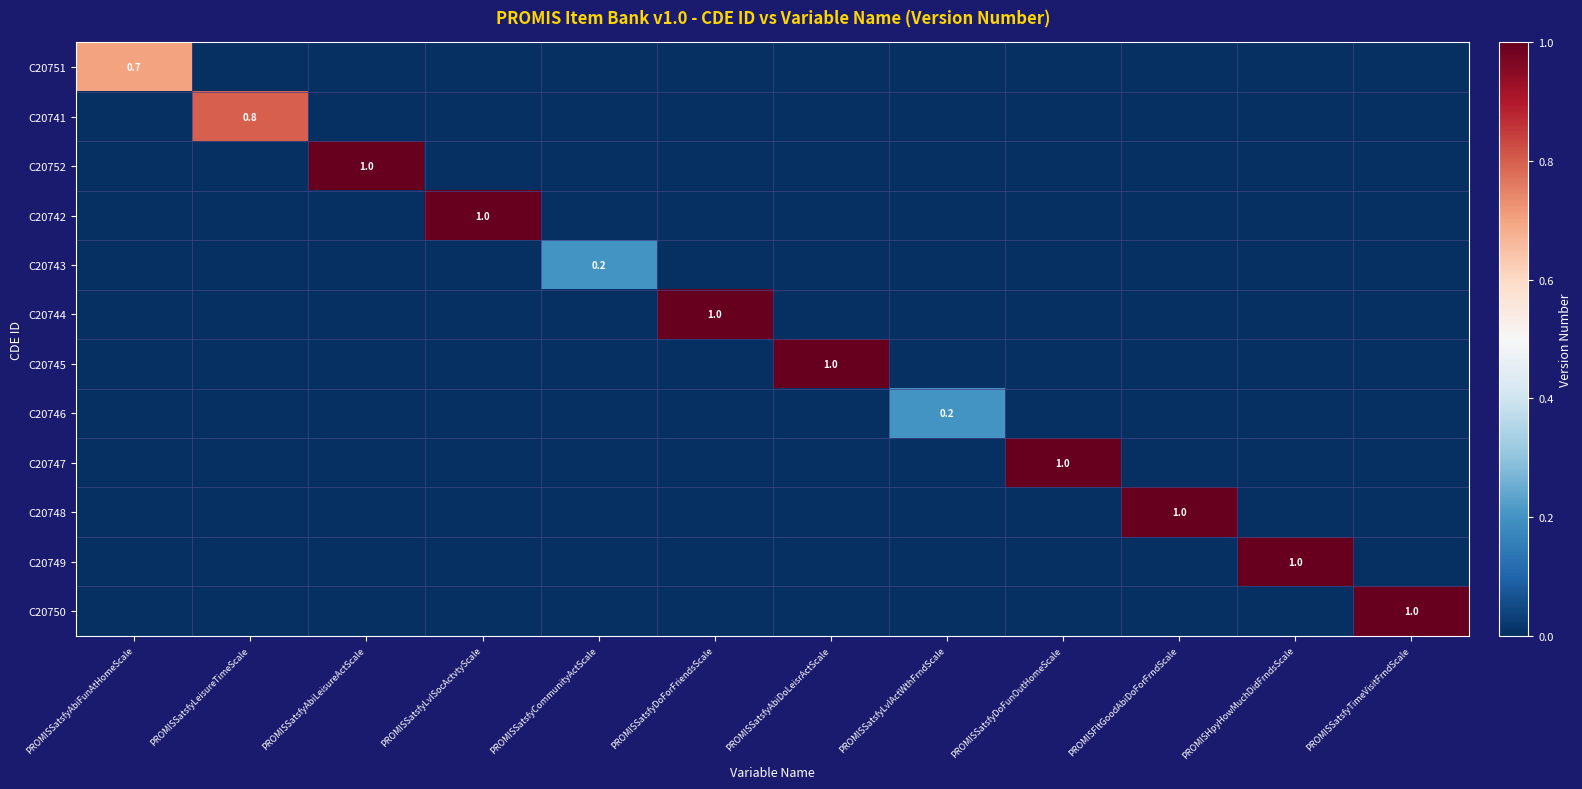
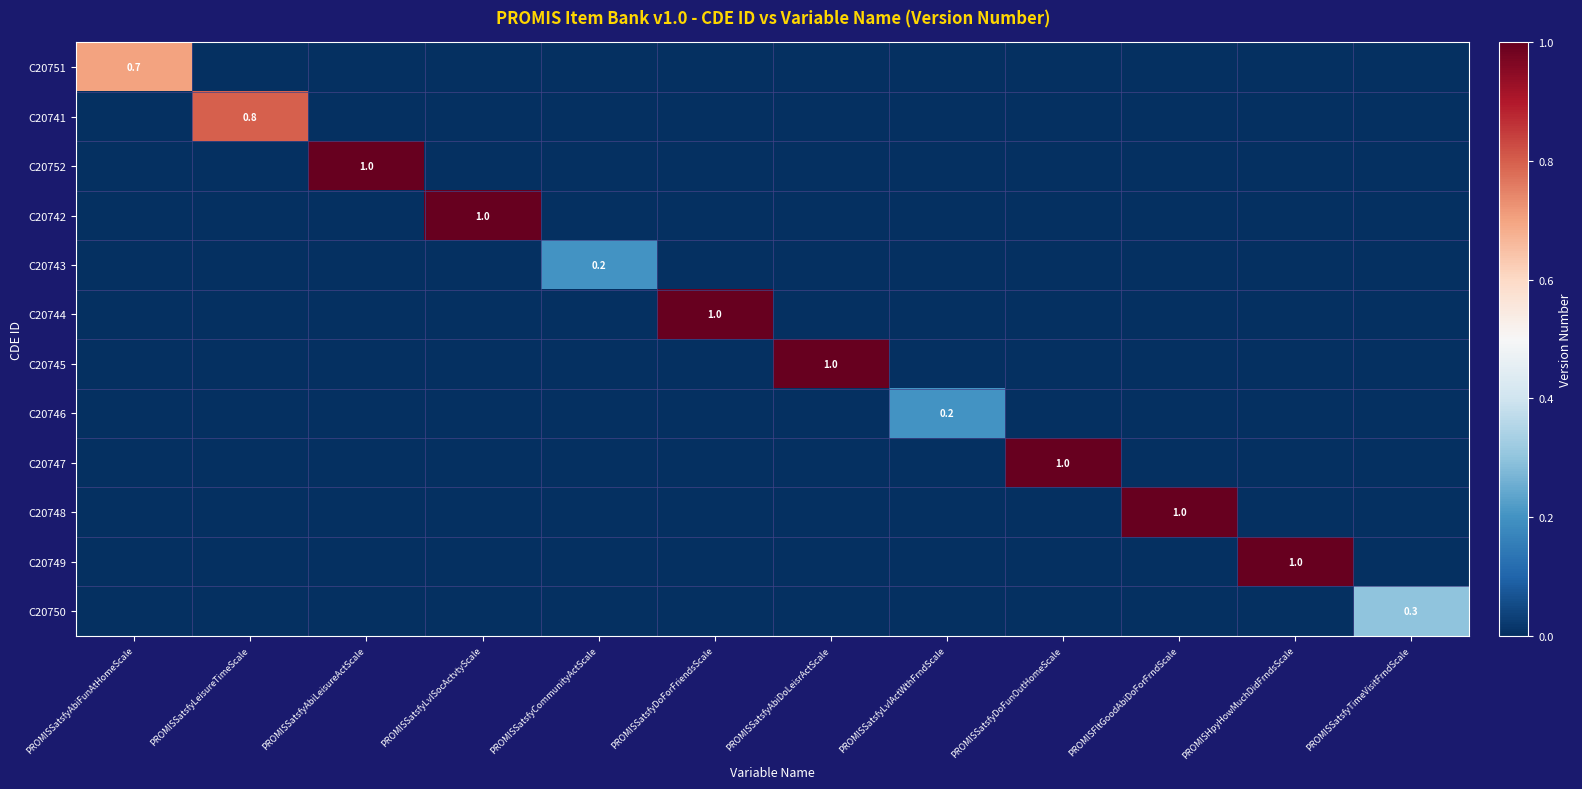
  {
    "C20751": {
      "PROMISSatsfyAbiFunAtHomeScale": 0.7
    },
    "C20741": {
      "PROMISSatsfyLeisureTimeScale": 0.8
    },
    "C20752": {
      "PROMISSatsfyAbiLeisureActScale": 1.0
    },
    "C20742": {
      "PROMISSatsfyLvlSocActvtyScale": 1.0
    },
    "C20743": {
      "PROMISSatsfyCommunityActScale": 0.2
    },
    "C20744": {
      "PROMISSatsfyDoForFriendsScale": 1.0
    },
    "C20745": {
      "PROMISSatsfyAbiDoLeisrActScale": 1.0
    },
    "C20746": {
      "PROMISSatsfyLvlActWthFrndScale": 0.2
    },
    "C20747": {
      "PROMISSatsfyDoFunOutHomeScale": 1.0
    },
    "C20748": {
      "PROMISFltGoodAbiDoForFrndScale": 1.0
    },
    "C20749": {
      "PROMISHpyHowMuchDidFrndsScale": 1.0
    },
    "C20750": {
-     "PROMISSatsfyTimeVisitFrndScale": 1.0
+     "PROMISSatsfyTimeVisitFrndScale": 0.3
    }
  }
